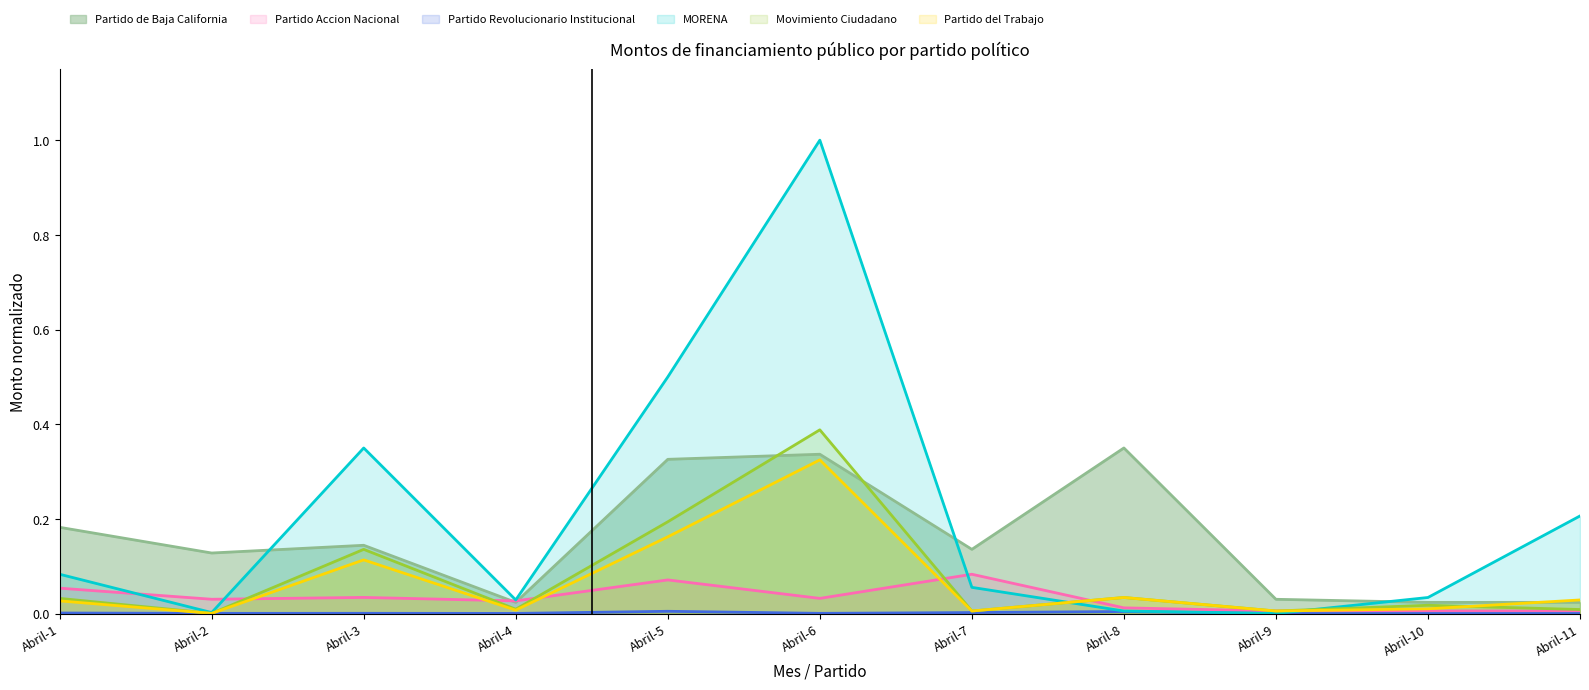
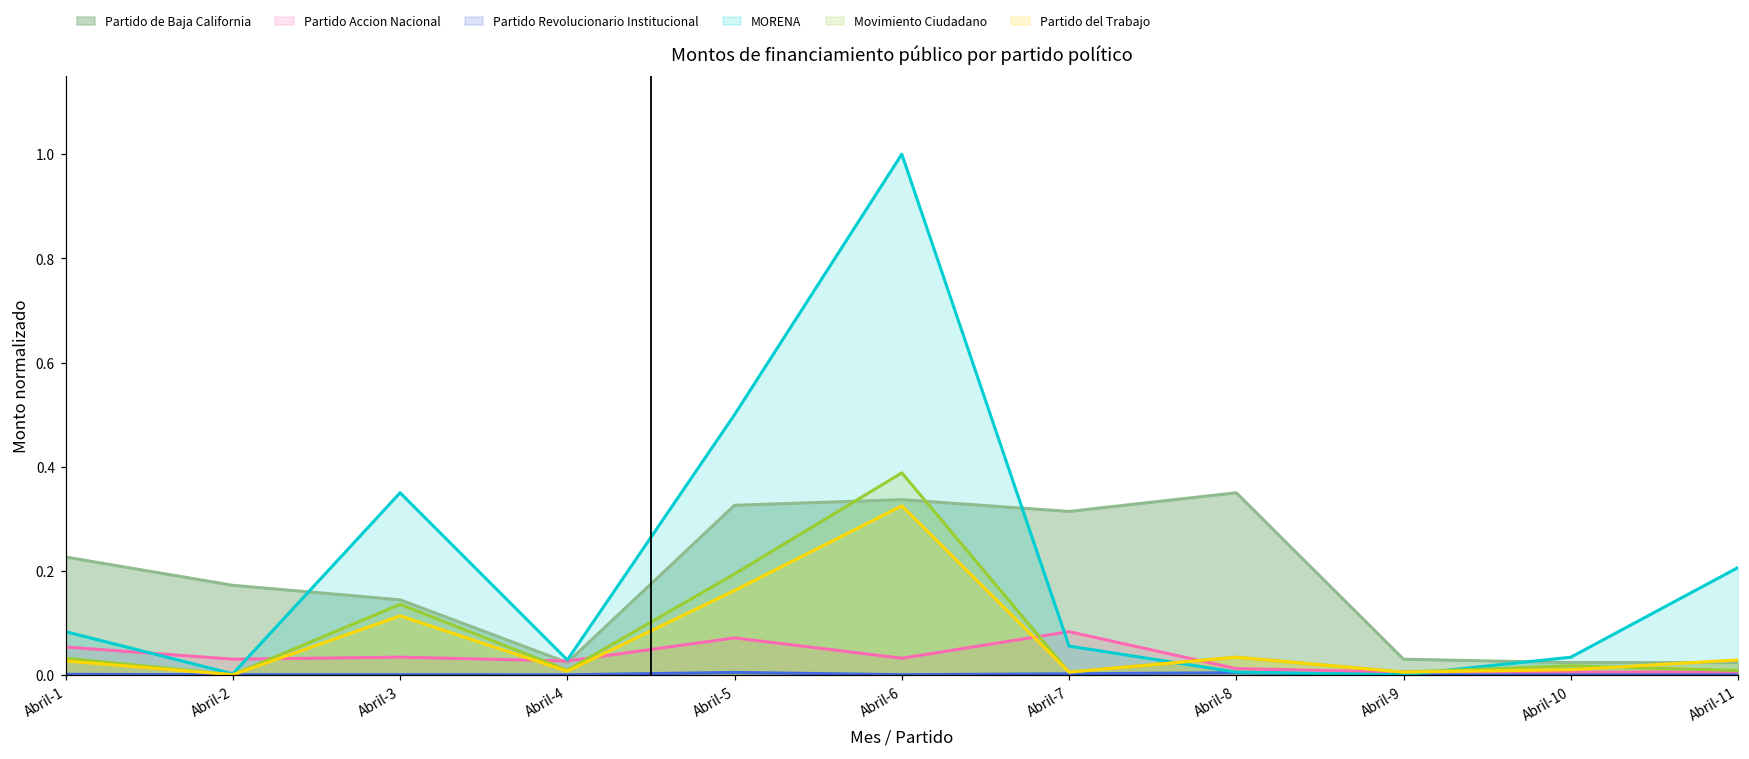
  {
    "Partido de Baja California": {
-     "Abril-1": 0.18,
-     "Abril-2": 0.13,
+     "Abril-1": 0.23,
+     "Abril-2": 0.17,
      "Abril-3": 0.14,
      "Abril-5": 0.33,
      "Abril-6": 0.34,
-     "Abril-7": 0.14,
+     "Abril-7": 0.31,
      "Abril-8": 0.35,
      "Abril-9": 0.03,
      "Abril-10": 0.02
    }
  }
